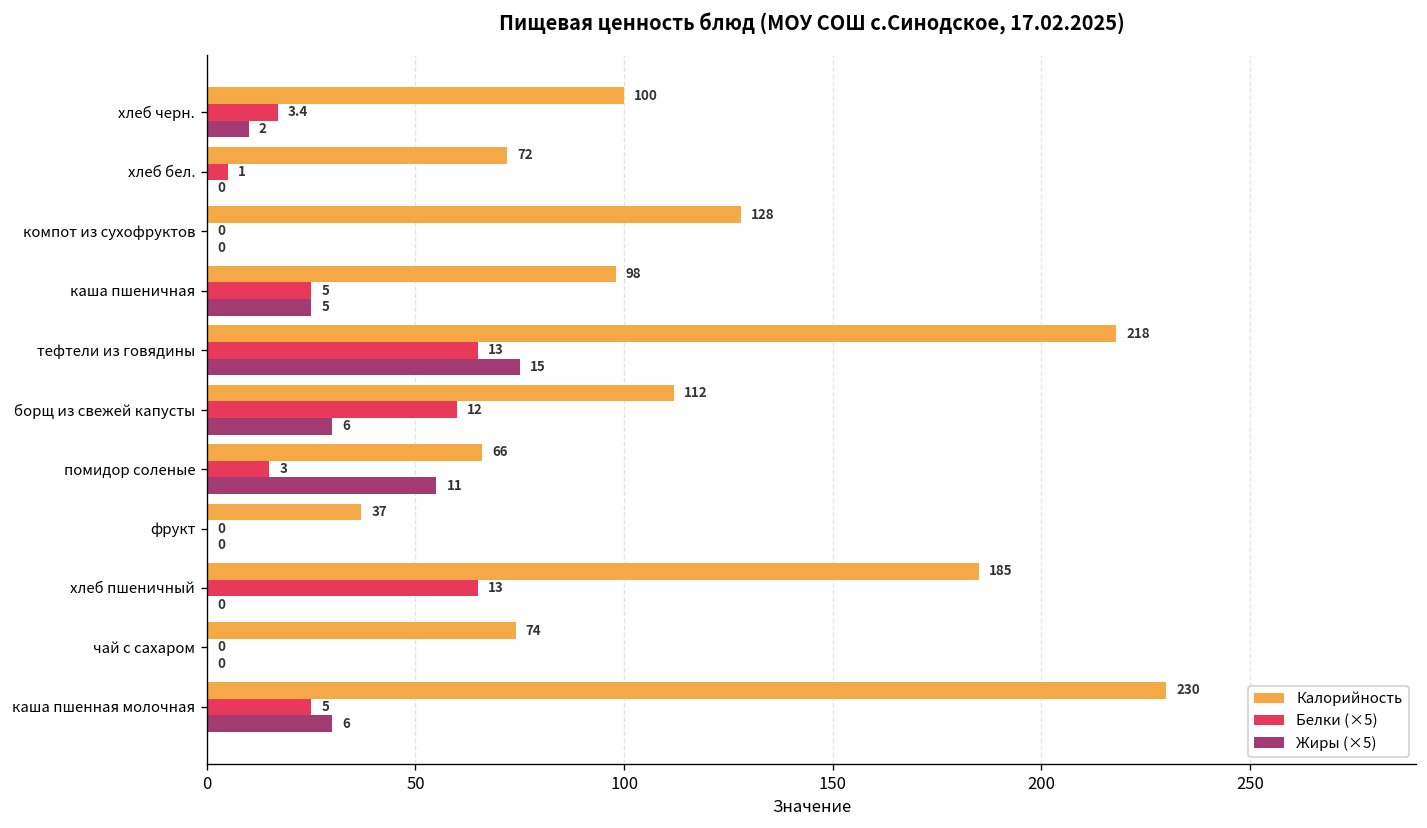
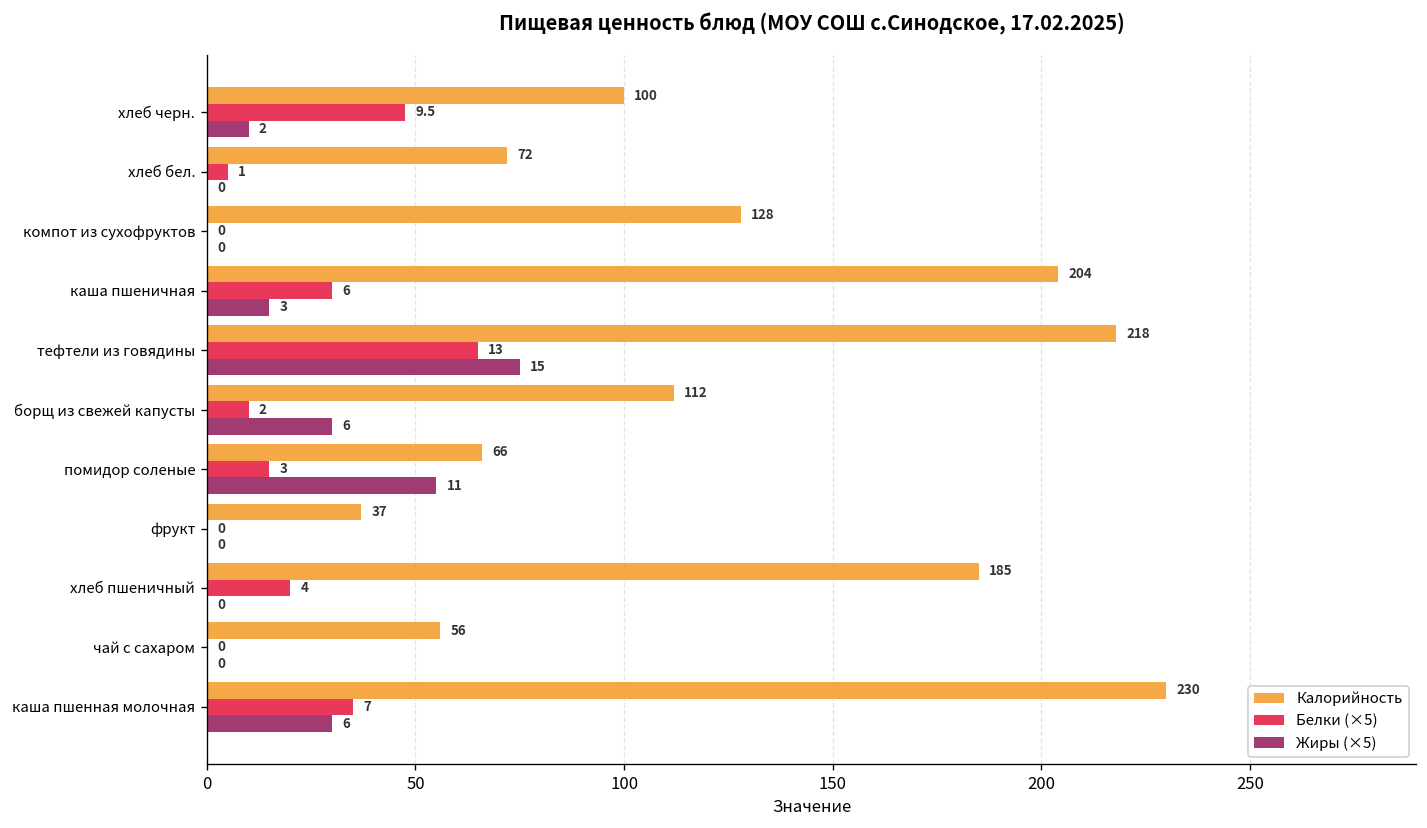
  {
    "Калорийность": {
      "хлеб черн.": 100,
      "хлеб бел.": 72,
      "компот из сухофруктов": 128,
-     "каша пшеничная": 98,
+     "каша пшеничная": 204,
      "тефтели из говядины": 218,
      "борщ из свежей капусты": 112,
      "помидор соленые": 66,
      "фрукт": 37,
      "хлеб пшеничный": 185,
-     "чай с сахаром": 74,
+     "чай с сахаром": 56,
      "каша пшенная молочная": 230
    },
    "Белки (×5)": {
-     "хлеб черн.": 3.4,
+     "хлеб черн.": 9.5,
      "компот из сухофруктов": 0,
-     "каша пшеничная": 5,
-     "борщ из свежей капусты": 12,
+     "каша пшеничная": 6,
+     "борщ из свежей капусты": 2,
      "фрукт": 0,
-     "хлеб пшеничный": 13,
+     "хлеб пшеничный": 4,
      "чай с сахаром": 0,
-     "каша пшенная молочная": 5
+     "каша пшенная молочная": 7
    },
    "Жиры (×5)": {
      "хлеб бел.": 0,
      "компот из сухофруктов": 0,
-     "каша пшеничная": 5,
+     "каша пшеничная": 3,
      "фрукт": 0,
      "хлеб пшеничный": 0,
      "чай с сахаром": 0
    }
  }
